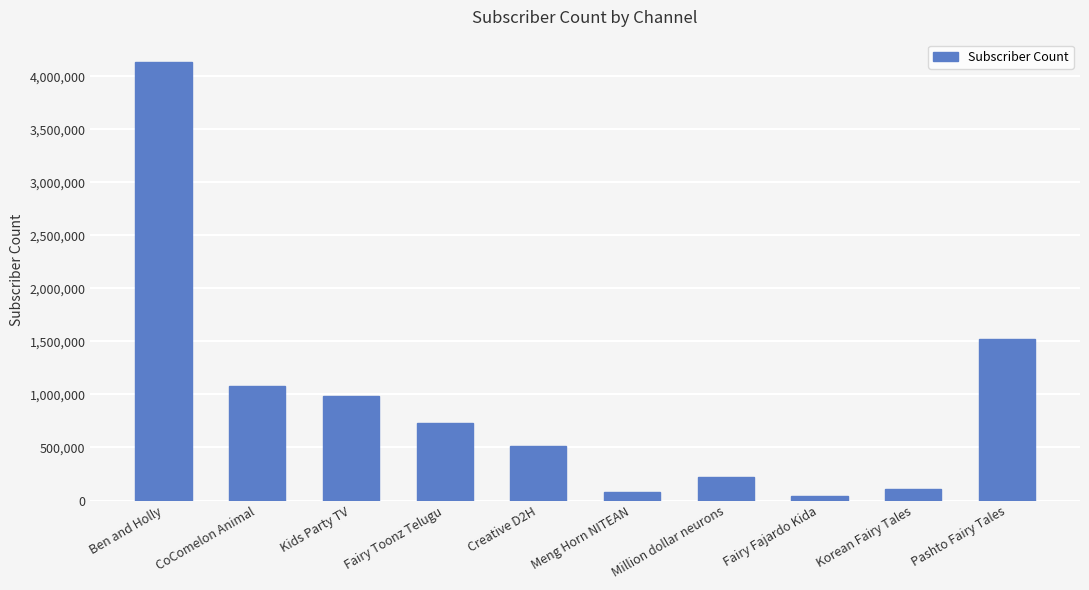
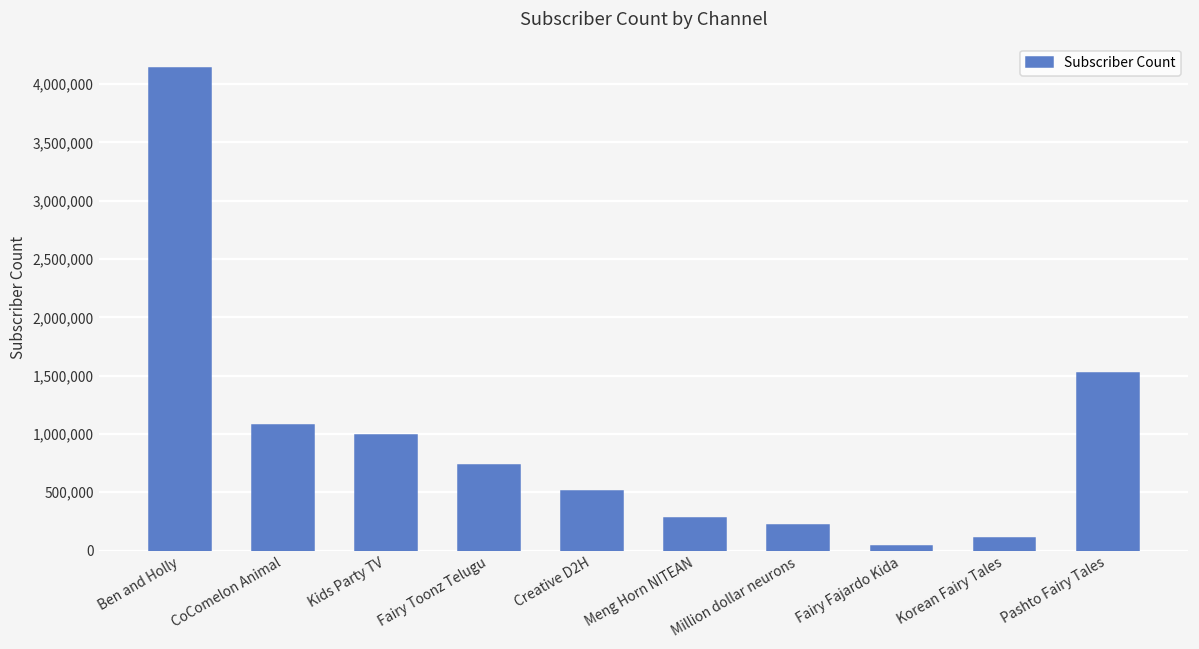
  {
    "Ben and Holly": "4,140,000",
    "CoComelon Animal": "1,080,000",
    "Kids Party TV": "990,000",
    "Fairy Toonz Telugu": "730,000",
    "Creative D2H": "510,000",
-   "Meng Horn NITEAN": "80,000",
+   "Meng Horn NITEAN": "280,000",
    "Million dollar neurons": "220,000",
    "Fairy Fajardo Kida": "40,000",
    "Korean Fairy Tales": "110,000",
    "Pashto Fairy Tales": "1,530,000"
  }
